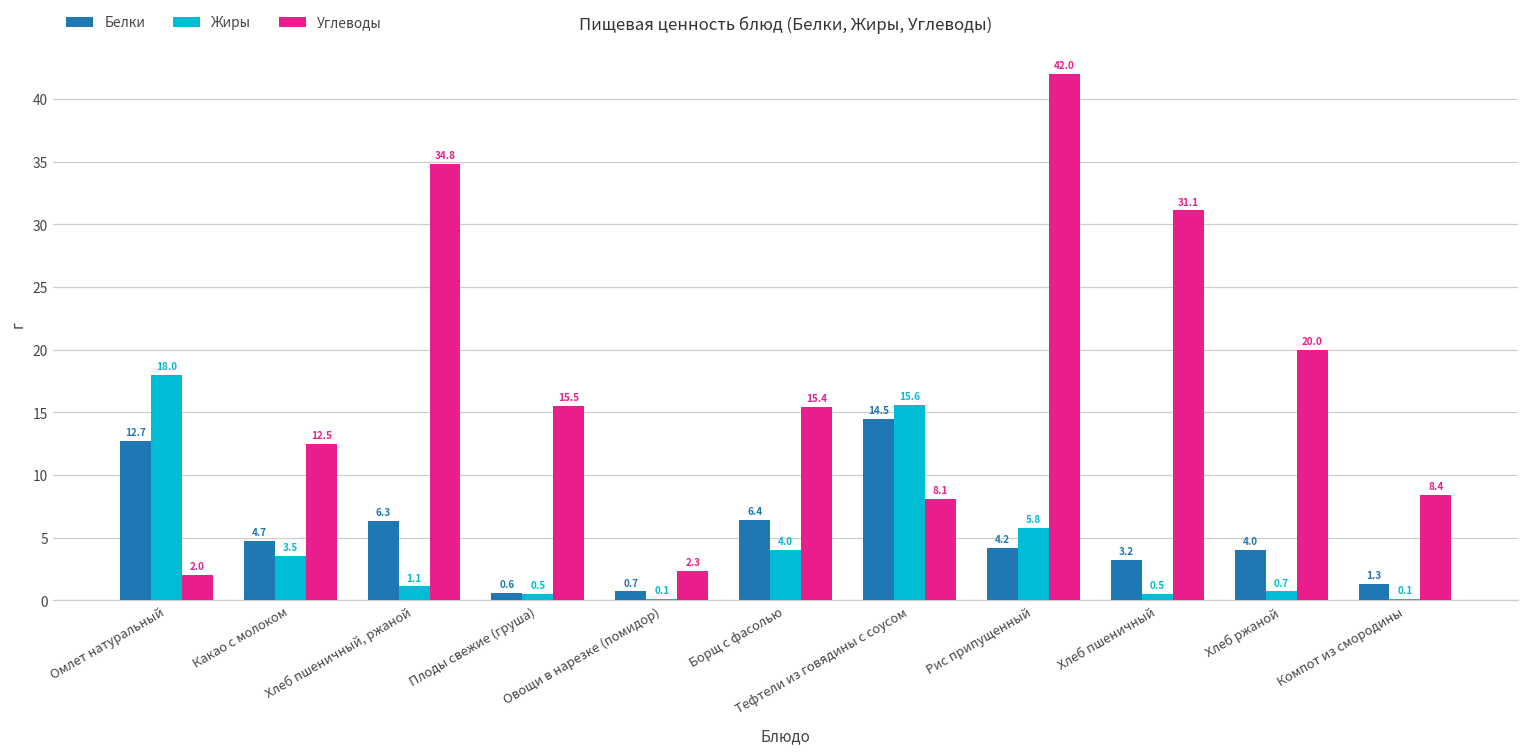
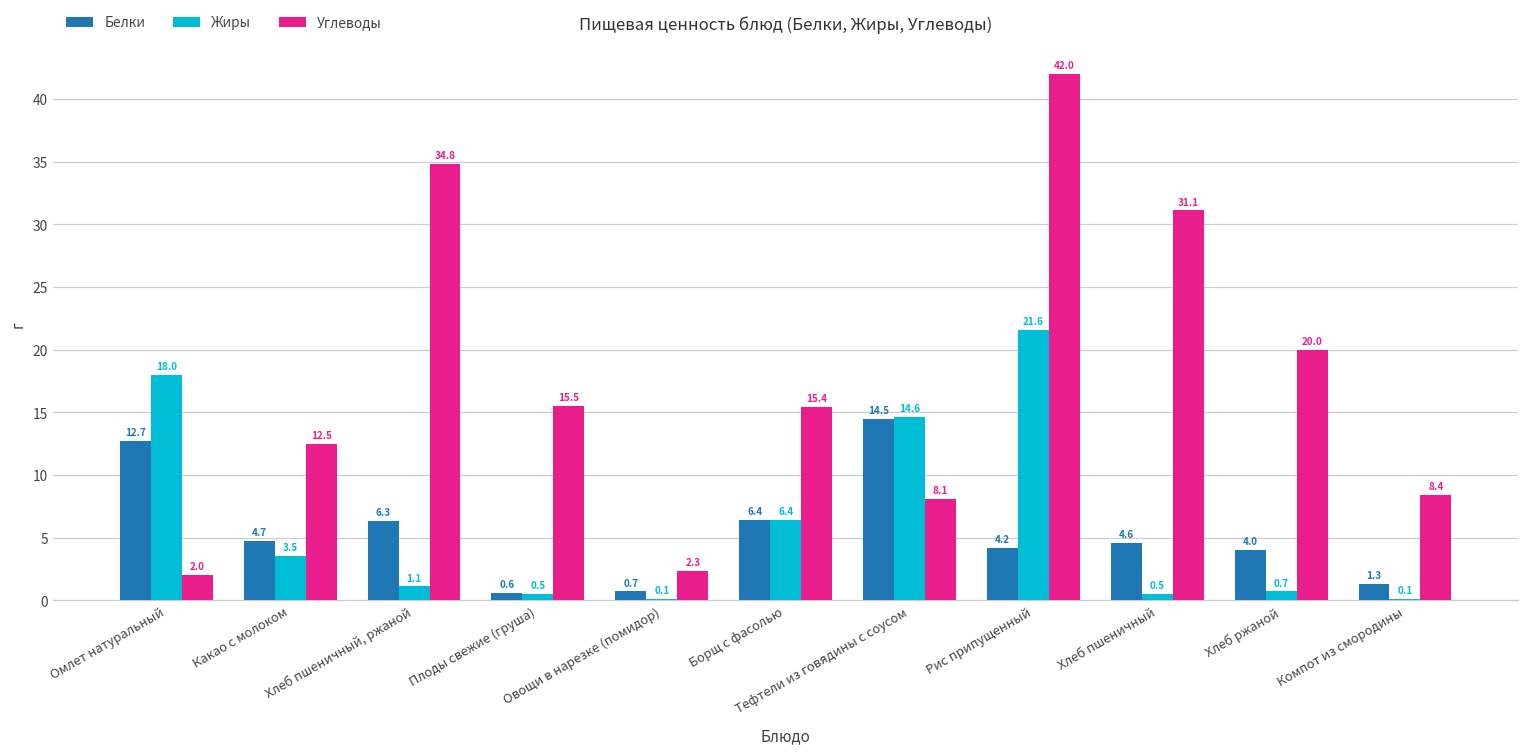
  {
    "Белки": {
      "Омлет натуральный": 12.7,
      "Какао с молоком": 4.7,
      "Хлеб пшеничный, ржаной": 6.3,
      "Плоды свежие (груша)": 0.6,
      "Овощи в нарезке (помидор)": 0.7,
      "Борщ с фасолью": 6.4,
      "Тефтели из говядины с соусом": 14.5,
      "Рис припущенный": 4.2,
-     "Хлеб пшеничный": 3.2,
+     "Хлеб пшеничный": 4.6,
      "Хлеб ржаной": 4.0,
      "Компот из смородины": 1.3
    },
    "Жиры": {
      "Омлет натуральный": 18.0,
      "Какао с молоком": 3.5,
      "Хлеб пшеничный, ржаной": 1.1,
      "Плоды свежие (груша)": 0.5,
      "Овощи в нарезке (помидор)": 0.1,
-     "Борщ с фасолью": 4.0,
-     "Тефтели из говядины с соусом": 15.6,
-     "Рис припущенный": 5.8,
+     "Борщ с фасолью": 6.4,
+     "Тефтели из говядины с соусом": 14.6,
+     "Рис припущенный": 21.6,
      "Хлеб пшеничный": 0.5,
      "Хлеб ржаной": 0.7,
      "Компот из смородины": 0.1
    },
    "Углеводы": {
      "Омлет натуральный": 2.0,
      "Какао с молоком": 12.5,
      "Хлеб пшеничный, ржаной": 34.8,
      "Плоды свежие (груша)": 15.5,
      "Овощи в нарезке (помидор)": 2.3,
      "Борщ с фасолью": 15.4,
      "Тефтели из говядины с соусом": 8.1,
      "Рис припущенный": 42.0,
      "Хлеб пшеничный": 31.1,
      "Хлеб ржаной": 20.0,
      "Компот из смородины": 8.4
    }
  }
